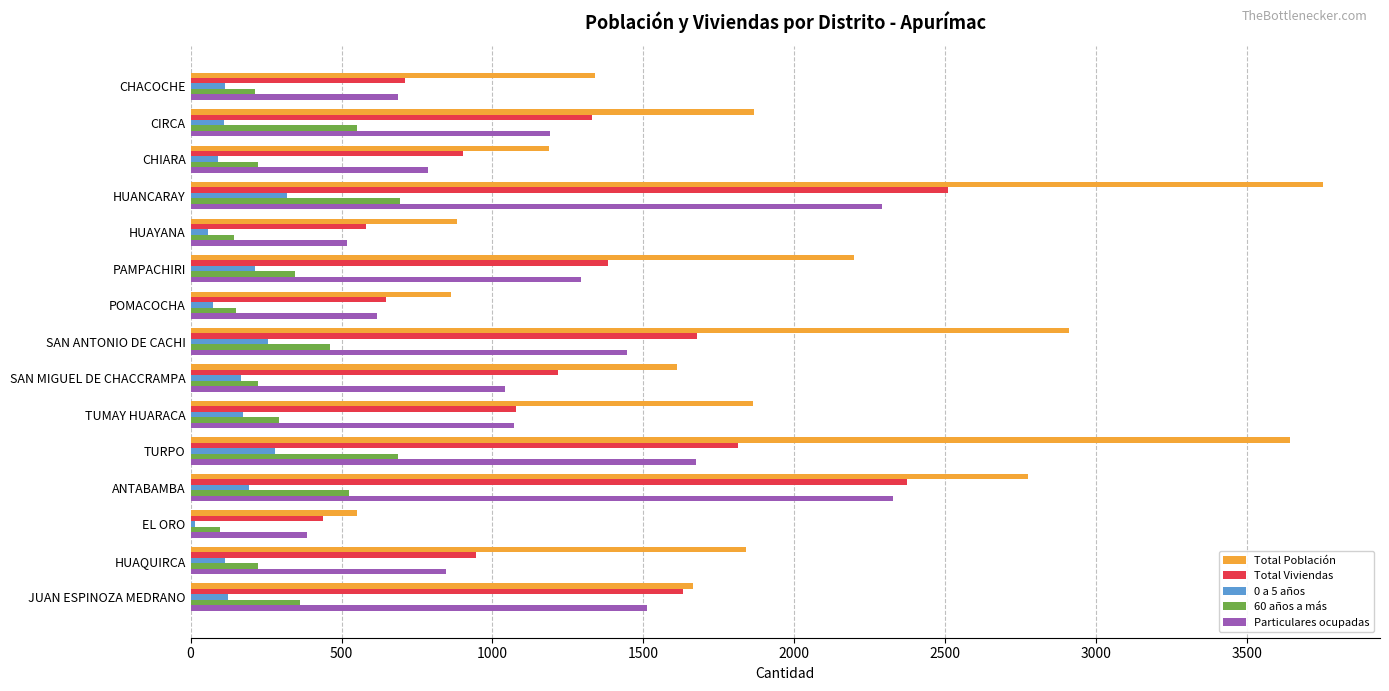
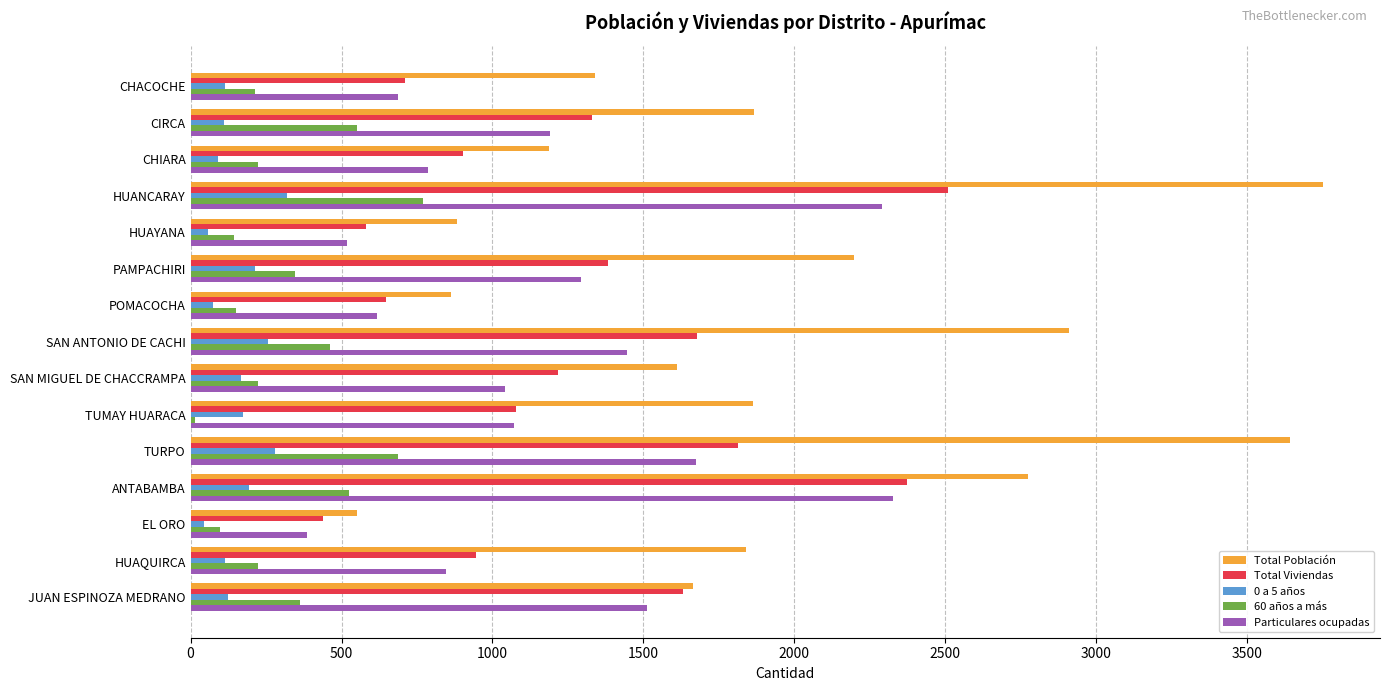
  {
    "Total Población": {
      "CHACOCHE": 1340,
      "CIRCA": 1870,
      "CHIARA": 1190,
      "HUANCARAY": 3750,
      "HUAYANA": 880,
      "PAMPACHIRI": 2200,
      "POMACOCHA": 860,
      "SAN ANTONIO DE CACHI": 2910,
      "SAN MIGUEL DE CHACCRAMPA": 1610,
      "TUMAY HUARACA": 1860,
      "TURPO": 3640,
      "ANTABAMBA": 2780,
      "EL ORO": 550,
      "HUAQUIRCA": 1840,
      "JUAN ESPINOZA MEDRANO": 1670
    },
    "Total Viviendas": {
      "CHACOCHE": 710,
      "CIRCA": 1330,
      "CHIARA": 900,
      "HUANCARAY": 2510,
      "HUAYANA": 580,
      "PAMPACHIRI": 1380,
      "POMACOCHA": 650,
      "SAN ANTONIO DE CACHI": 1680,
      "SAN MIGUEL DE CHACCRAMPA": 1220,
      "TUMAY HUARACA": 1080,
      "TURPO": 1810,
      "ANTABAMBA": 2380,
      "EL ORO": 440,
      "HUAQUIRCA": 950,
      "JUAN ESPINOZA MEDRANO": 1630
    },
    "0 a 5 años": {
      "CHACOCHE": 120,
      "CIRCA": 110,
      "CHIARA": 90,
      "HUANCARAY": 320,
      "HUAYANA": 60,
      "PAMPACHIRI": 210,
      "POMACOCHA": 80,
      "SAN ANTONIO DE CACHI": 260,
      "SAN MIGUEL DE CHACCRAMPA": 170,
      "TUMAY HUARACA": 180,
      "TURPO": 280,
      "ANTABAMBA": 190,
-     "EL ORO": 20,
+     "EL ORO": 50,
      "HUAQUIRCA": 110,
      "JUAN ESPINOZA MEDRANO": 120
    },
    "60 años a más": {
      "CHACOCHE": 210,
      "CIRCA": 550,
      "CHIARA": 220,
-     "HUANCARAY": 690,
+     "HUANCARAY": 770,
      "HUAYANA": 140,
      "PAMPACHIRI": 350,
      "POMACOCHA": 150,
      "SAN ANTONIO DE CACHI": 460,
      "SAN MIGUEL DE CHACCRAMPA": 220,
-     "TUMAY HUARACA": 290,
+     "TUMAY HUARACA": 20,
      "TURPO": 690,
      "ANTABAMBA": 520,
      "EL ORO": 100,
      "HUAQUIRCA": 220,
      "JUAN ESPINOZA MEDRANO": 360
    },
    "Particulares ocupadas": {
      "CHACOCHE": 690,
      "CIRCA": 1190,
      "CHIARA": 790,
      "HUANCARAY": 2290,
      "HUAYANA": 520,
      "PAMPACHIRI": 1290,
      "POMACOCHA": 620,
      "SAN ANTONIO DE CACHI": 1450,
      "SAN MIGUEL DE CHACCRAMPA": 1040,
      "TUMAY HUARACA": 1070,
      "TURPO": 1670,
      "ANTABAMBA": 2330,
      "EL ORO": 390,
      "HUAQUIRCA": 850,
      "JUAN ESPINOZA MEDRANO": 1510
    }
  }
